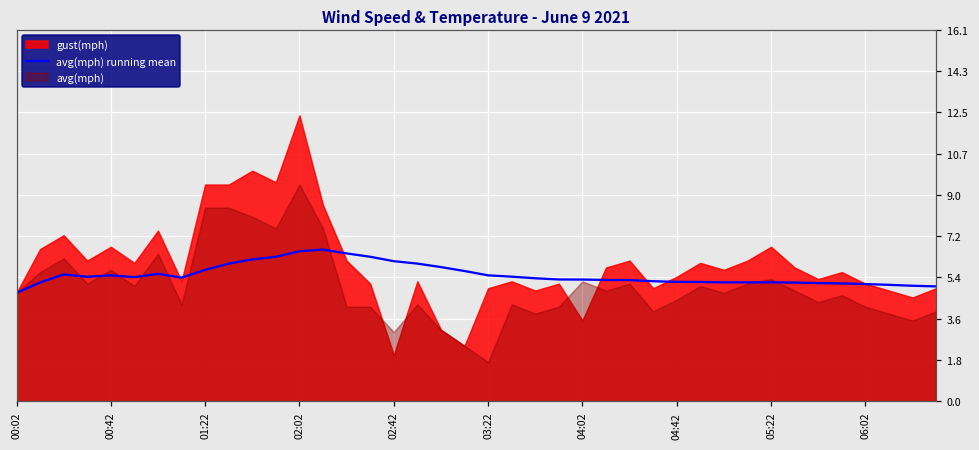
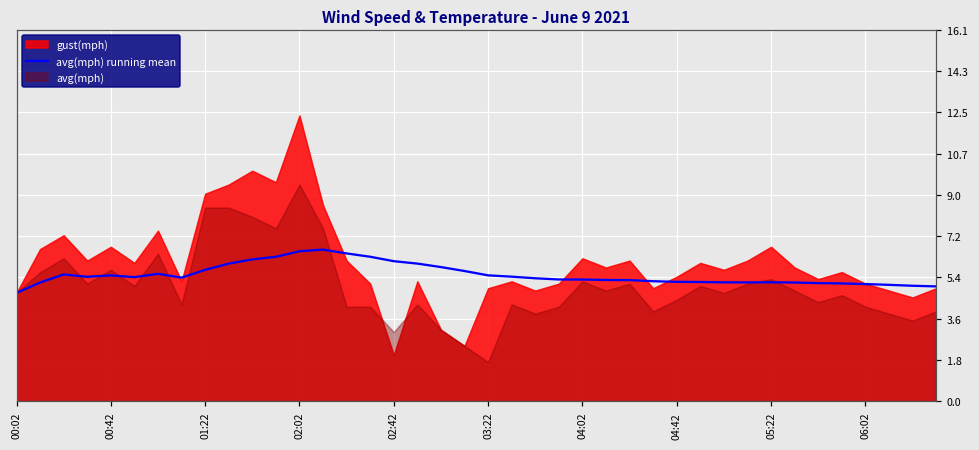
  {
    "avg(mph) running mean": {
      "00:42": 5.5,
      "01:22": 5.7,
      "02:02": 6.5,
      "02:42": 6.1,
      "03:22": 5.5,
      "04:42": 5.2,
      "05:22": 5.2
    },
    "gust(mph)": {
      "00:42": 6.7,
-     "01:22": 9.4,
+     "01:22": 9.0,
      "02:02": 12.4,
      "02:42": 2.0,
      "03:22": 4.9,
-     "04:02": 3.5,
+     "04:02": 6.2,
      "04:42": 5.4,
      "05:22": 6.7
    },
    "avg(mph)": {
      "00:42": 5.7,
      "01:22": 8.4,
      "02:02": 9.4,
      "02:42": 3.0,
      "03:22": 1.7,
      "04:42": 4.4,
      "05:22": 5.3,
      "06:02": 4.1
    }
  }
